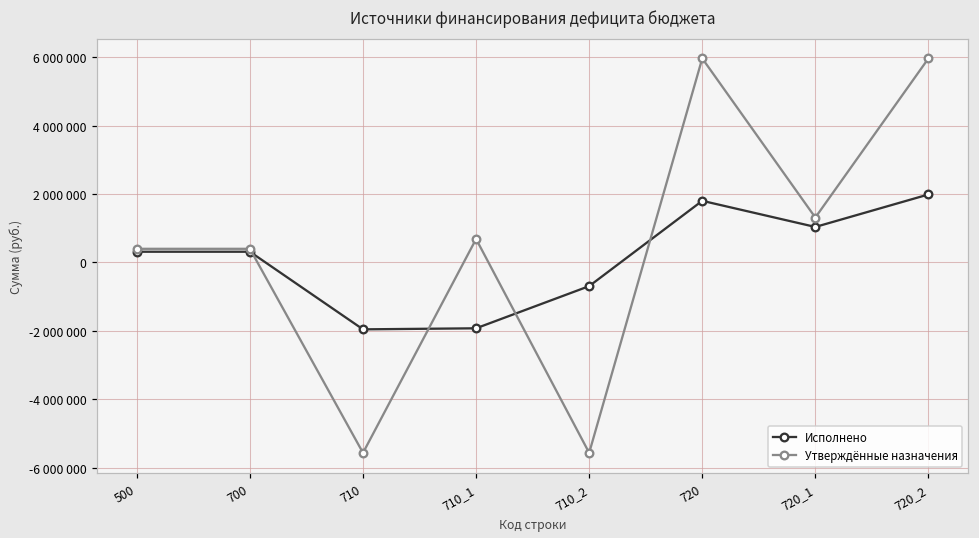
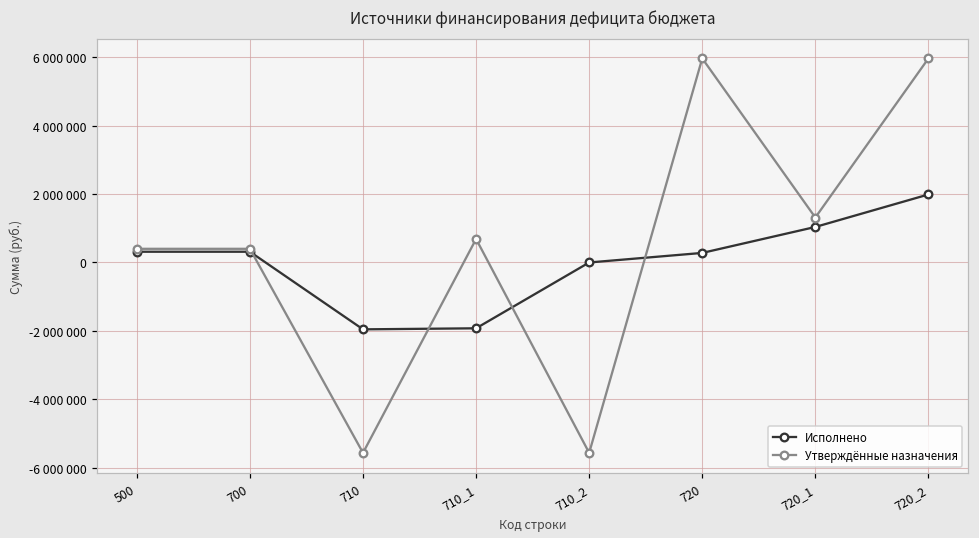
  {
    "Исполнено": {
      "500": 300000,
      "700": 300000,
      "710": -2000000,
      "710_1": -1900000,
-     "710_2": -700000,
-     "720": 1800000,
+     "710_2": 0,
+     "720": 300000,
      "720_1": 1000000,
      "720_2": 2000000
    },
    "Утверждённые назначения": {
      "500": 400000,
      "700": 400000,
      "710": -5600000,
      "710_1": 700000,
      "710_2": -5600000,
      "720": 6000000,
      "720_1": 1300000,
      "720_2": 6000000
    }
  }
